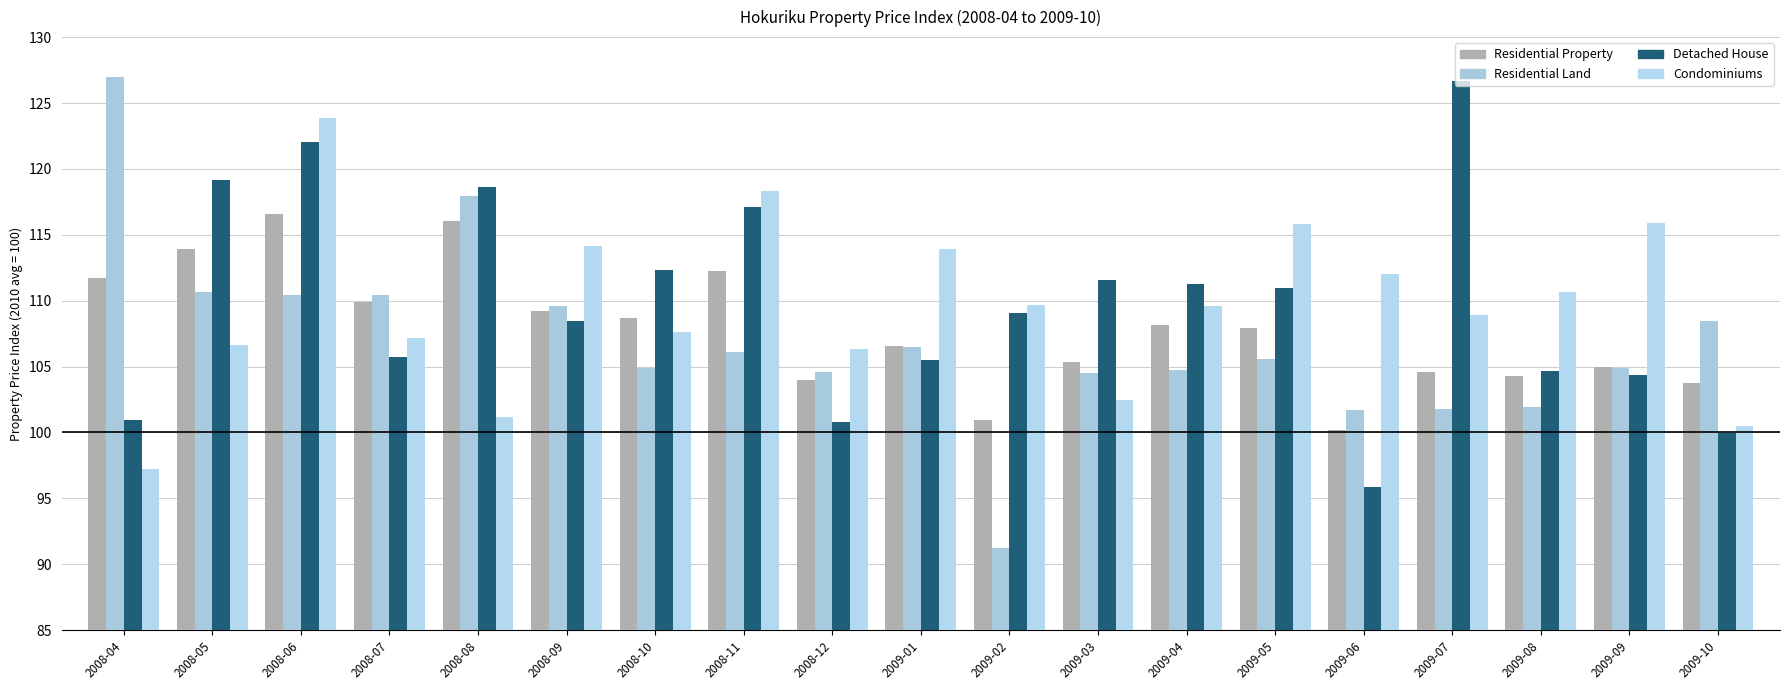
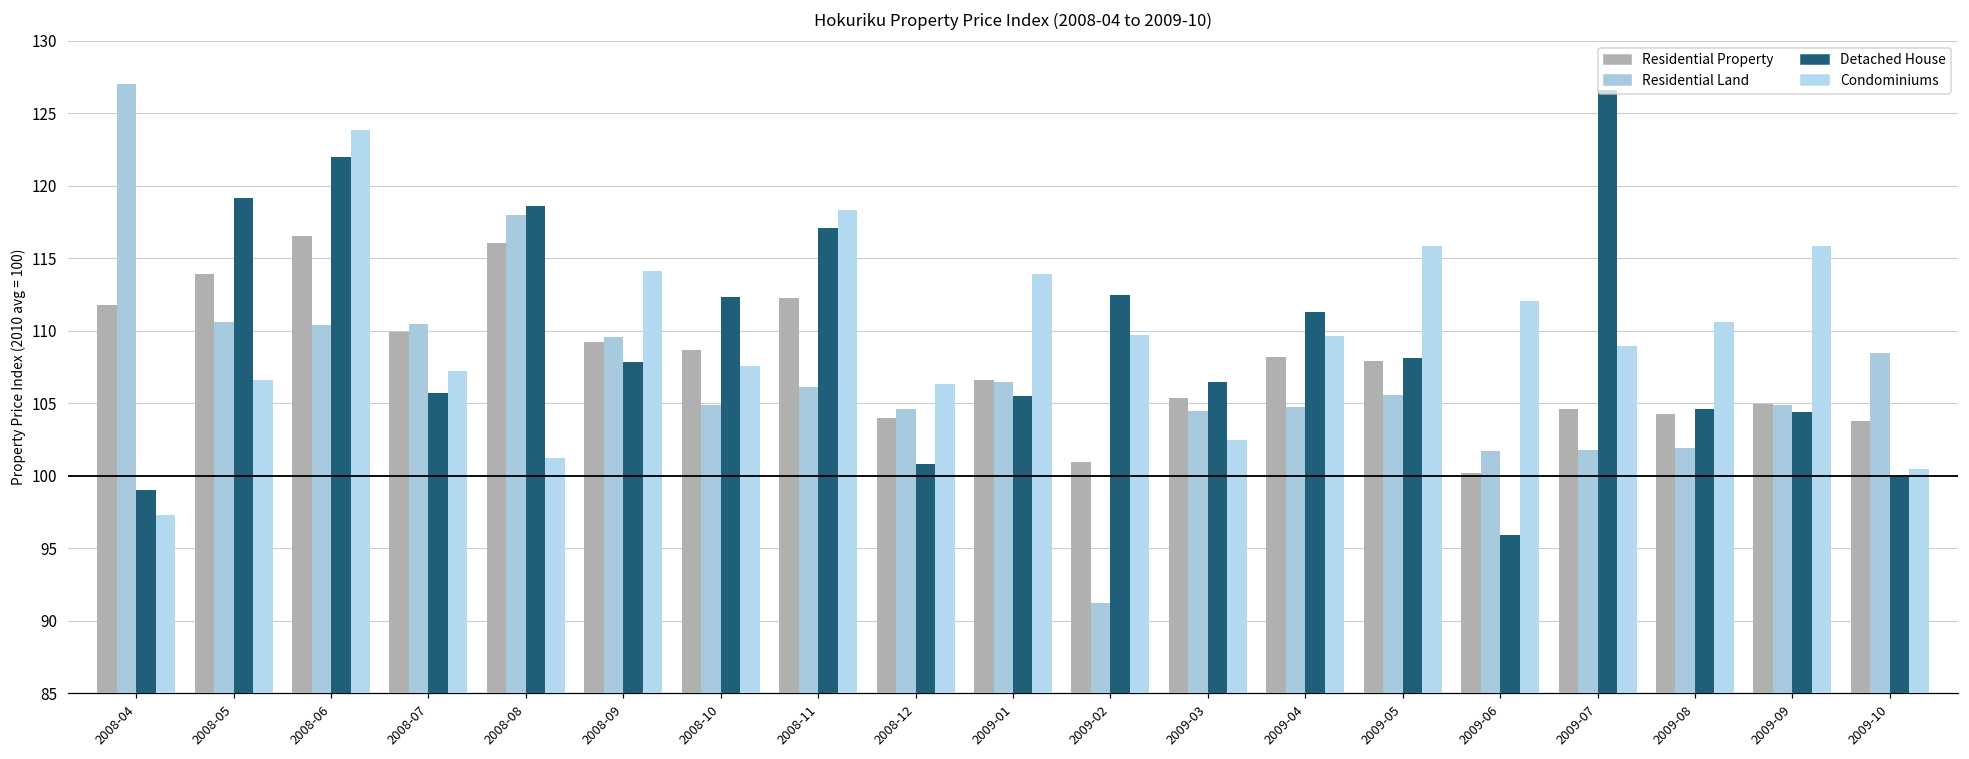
  {
    "Detached House": {
-     "2008-04": 100.9,
+     "2008-04": 99.0,
      "2008-05": 119.2,
      "2008-06": 122.0,
      "2008-07": 105.7,
      "2008-08": 118.6,
-     "2008-09": 108.5,
+     "2008-09": 107.8,
      "2008-10": 112.3,
      "2008-11": 117.1,
      "2008-12": 100.8,
      "2009-01": 105.5,
-     "2009-02": 109.1,
-     "2009-03": 111.5,
+     "2009-02": 112.5,
+     "2009-03": 106.5,
      "2009-04": 111.3,
-     "2009-05": 111.0,
+     "2009-05": 108.1,
      "2009-06": 95.9,
      "2009-08": 104.6,
      "2009-09": 104.4,
      "2009-10": 99.9
    }
  }
